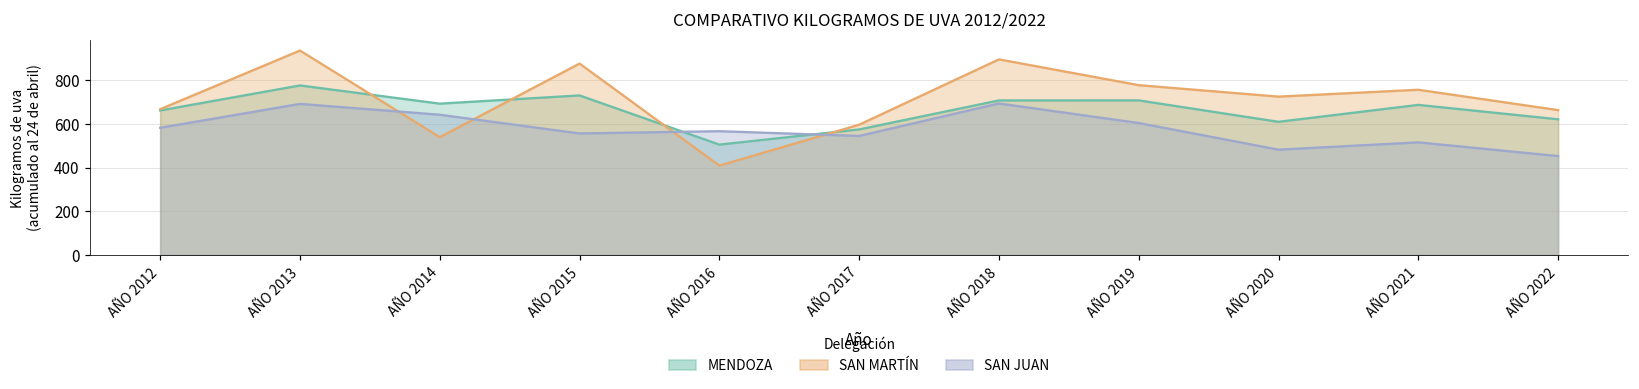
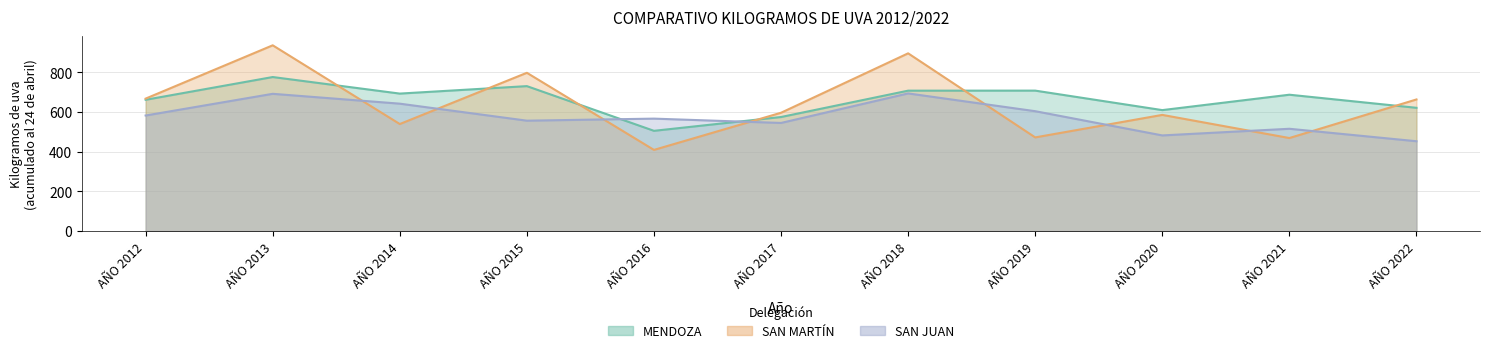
  {
    "SAN MARTÍN": {
      "AÑO 2013": 940,
      "AÑO 2014": 540,
-     "AÑO 2015": 880,
+     "AÑO 2015": 800,
      "AÑO 2016": 410,
      "AÑO 2017": 600,
      "AÑO 2018": 900,
-     "AÑO 2019": 780,
-     "AÑO 2020": 730,
-     "AÑO 2021": 760,
+     "AÑO 2019": 470,
+     "AÑO 2020": 590,
+     "AÑO 2021": 470,
      "AÑO 2022": 660
    }
  }
